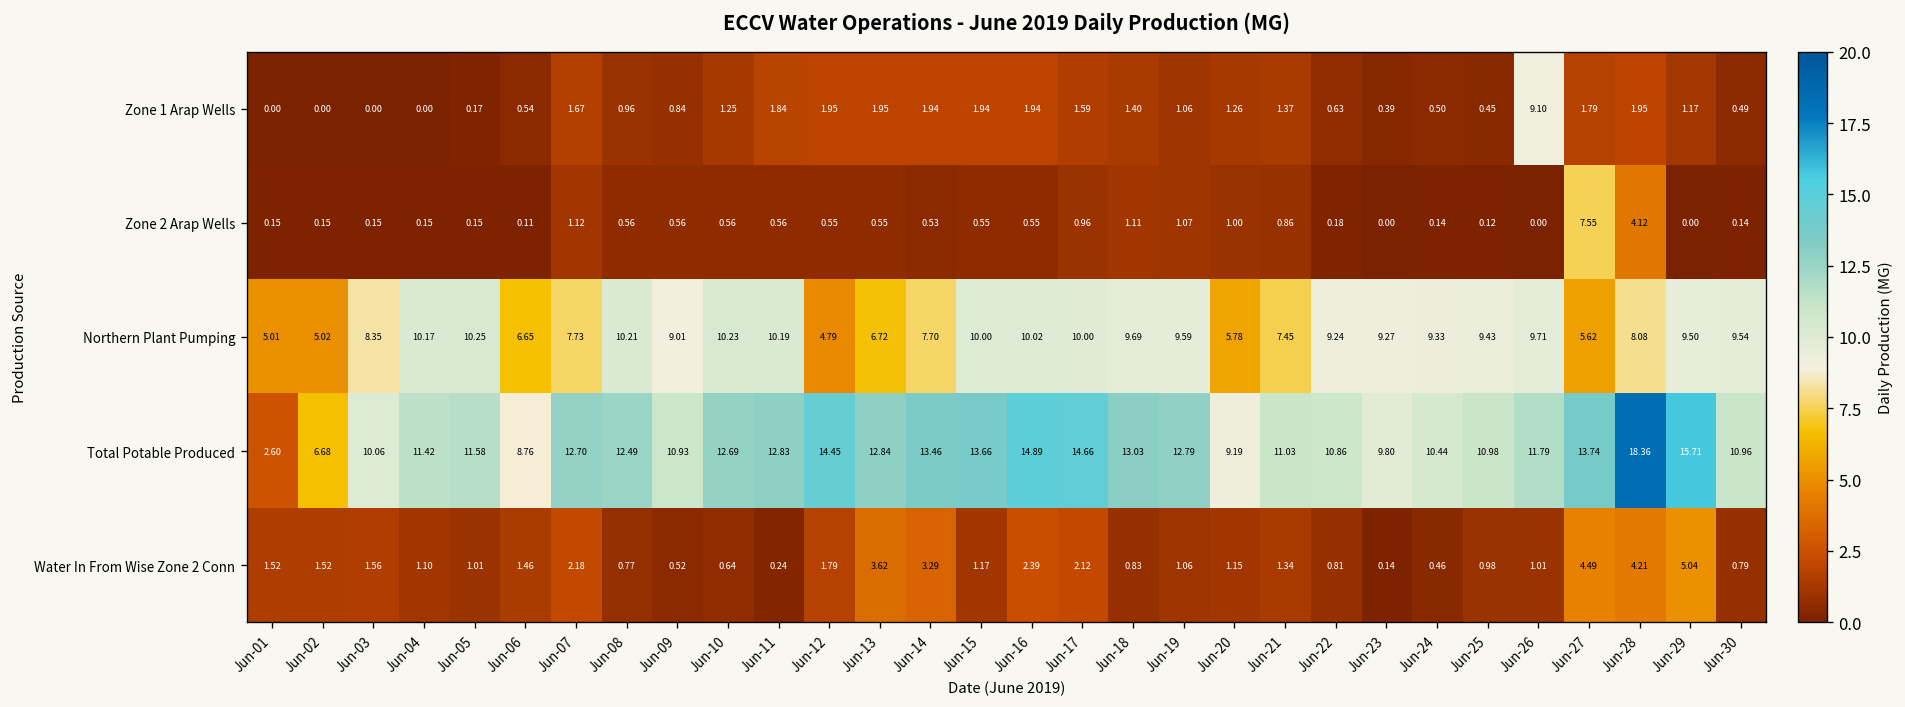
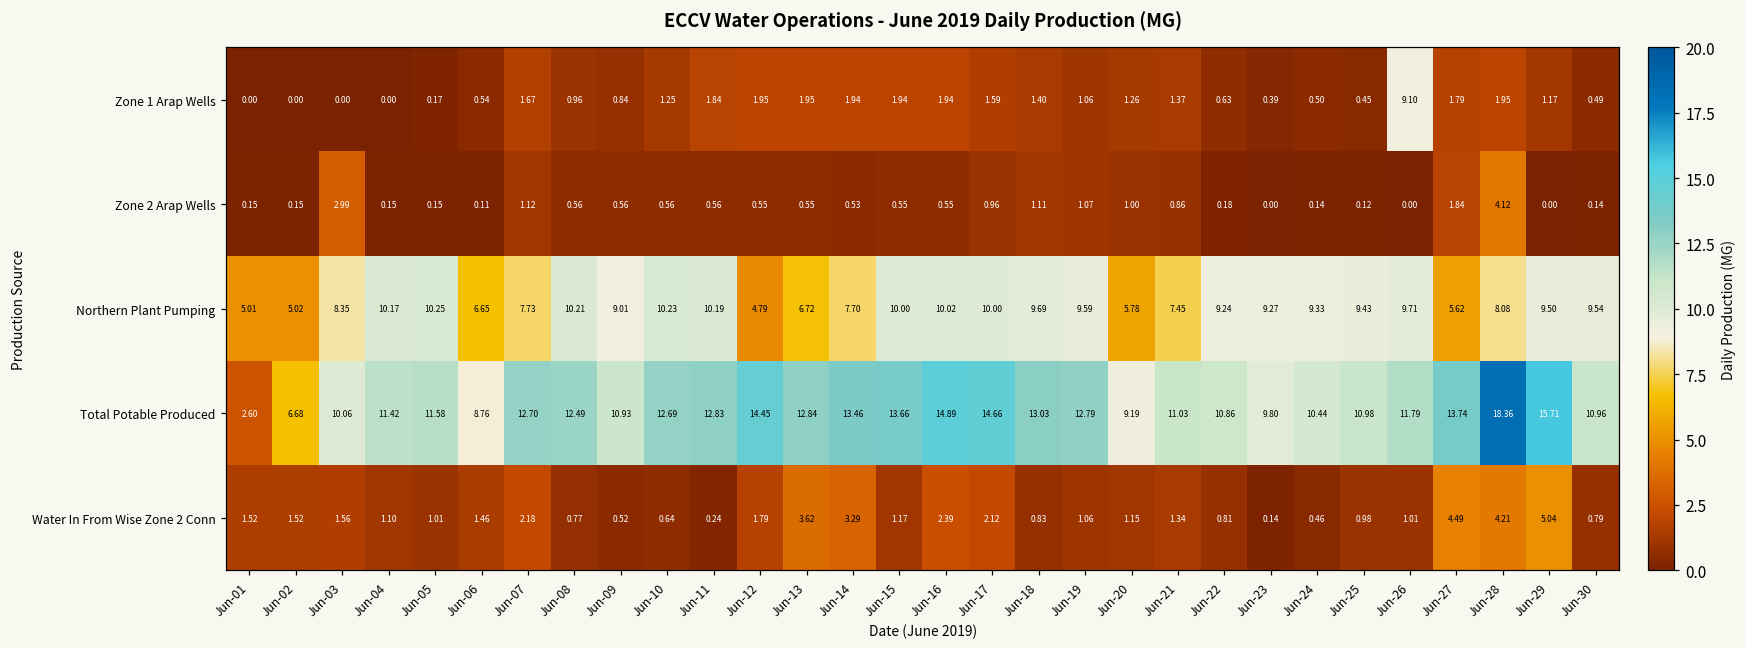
  {
    "Zone 1 Arap Wells": {
      "Jun-01": 0.00,
      "Jun-02": 0.00,
      "Jun-03": 0.00,
      "Jun-04": 0.00,
      "Jun-05": 0.17,
      "Jun-06": 0.54,
      "Jun-07": 1.67,
      "Jun-08": 0.96,
      "Jun-09": 0.84,
      "Jun-10": 1.25,
      "Jun-11": 1.84,
      "Jun-12": 1.95,
      "Jun-13": 1.95,
      "Jun-14": 1.94,
      "Jun-15": 1.94,
      "Jun-16": 1.94,
      "Jun-17": 1.59,
      "Jun-18": 1.40,
      "Jun-19": 1.06,
      "Jun-20": 1.26,
      "Jun-21": 1.37,
      "Jun-22": 0.63,
      "Jun-23": 0.39,
      "Jun-24": 0.50,
      "Jun-25": 0.45,
      "Jun-26": 9.10,
      "Jun-27": 1.79,
      "Jun-28": 1.95,
      "Jun-29": 1.17,
      "Jun-30": 0.49
    },
    "Zone 2 Arap Wells": {
      "Jun-01": 0.15,
      "Jun-02": 0.15,
-     "Jun-03": 0.15,
+     "Jun-03": 2.99,
      "Jun-04": 0.15,
      "Jun-05": 0.15,
      "Jun-06": 0.11,
      "Jun-07": 1.12,
      "Jun-08": 0.56,
      "Jun-09": 0.56,
      "Jun-10": 0.56,
      "Jun-11": 0.56,
      "Jun-12": 0.55,
      "Jun-13": 0.55,
      "Jun-14": 0.53,
      "Jun-15": 0.55,
      "Jun-16": 0.55,
      "Jun-17": 0.96,
      "Jun-18": 1.11,
      "Jun-19": 1.07,
      "Jun-20": 1.00,
      "Jun-21": 0.86,
      "Jun-22": 0.18,
      "Jun-23": 0.00,
      "Jun-24": 0.14,
      "Jun-25": 0.12,
      "Jun-26": 0.00,
-     "Jun-27": 7.55,
+     "Jun-27": 1.84,
      "Jun-28": 4.12,
      "Jun-29": 0.00,
      "Jun-30": 0.14
    },
    "Northern Plant Pumping": {
      "Jun-01": 5.01,
      "Jun-02": 5.02,
      "Jun-03": 8.35,
      "Jun-04": 10.17,
      "Jun-05": 10.25,
      "Jun-06": 6.65,
      "Jun-07": 7.73,
      "Jun-08": 10.21,
      "Jun-09": 9.01,
      "Jun-10": 10.23,
      "Jun-11": 10.19,
      "Jun-12": 4.79,
      "Jun-13": 6.72,
      "Jun-14": 7.70,
      "Jun-15": 10.00,
      "Jun-16": 10.02,
      "Jun-17": 10.00,
      "Jun-18": 9.69,
      "Jun-19": 9.59,
      "Jun-20": 5.78,
      "Jun-21": 7.45,
      "Jun-22": 9.24,
      "Jun-23": 9.27,
      "Jun-24": 9.33,
      "Jun-25": 9.43,
      "Jun-26": 9.71,
      "Jun-27": 5.62,
      "Jun-28": 8.08,
      "Jun-29": 9.50,
      "Jun-30": 9.54
    },
    "Total Potable Produced": {
      "Jun-01": 2.60,
      "Jun-02": 6.68,
      "Jun-03": 10.06,
      "Jun-04": 11.42,
      "Jun-05": 11.58,
      "Jun-06": 8.76,
      "Jun-07": 12.70,
      "Jun-08": 12.49,
      "Jun-09": 10.93,
      "Jun-10": 12.69,
      "Jun-11": 12.83,
      "Jun-12": 14.45,
      "Jun-13": 12.84,
      "Jun-14": 13.46,
      "Jun-15": 13.66,
      "Jun-16": 14.89,
      "Jun-17": 14.66,
      "Jun-18": 13.03,
      "Jun-19": 12.79,
      "Jun-20": 9.19,
      "Jun-21": 11.03,
      "Jun-22": 10.86,
      "Jun-23": 9.80,
      "Jun-24": 10.44,
      "Jun-25": 10.98,
      "Jun-26": 11.79,
      "Jun-27": 13.74,
      "Jun-28": 18.36,
      "Jun-29": 15.71,
      "Jun-30": 10.96
    },
    "Water In From Wise Zone 2 Conn": {
      "Jun-01": 1.52,
      "Jun-02": 1.52,
      "Jun-03": 1.56,
      "Jun-04": 1.10,
      "Jun-05": 1.01,
      "Jun-06": 1.46,
      "Jun-07": 2.18,
      "Jun-08": 0.77,
      "Jun-09": 0.52,
      "Jun-10": 0.64,
      "Jun-11": 0.24,
      "Jun-12": 1.79,
      "Jun-13": 3.62,
      "Jun-14": 3.29,
      "Jun-15": 1.17,
      "Jun-16": 2.39,
      "Jun-17": 2.12,
      "Jun-18": 0.83,
      "Jun-19": 1.06,
      "Jun-20": 1.15,
      "Jun-21": 1.34,
      "Jun-22": 0.81,
      "Jun-23": 0.14,
      "Jun-24": 0.46,
      "Jun-25": 0.98,
      "Jun-26": 1.01,
      "Jun-27": 4.49,
      "Jun-28": 4.21,
      "Jun-29": 5.04,
      "Jun-30": 0.79
    }
  }
